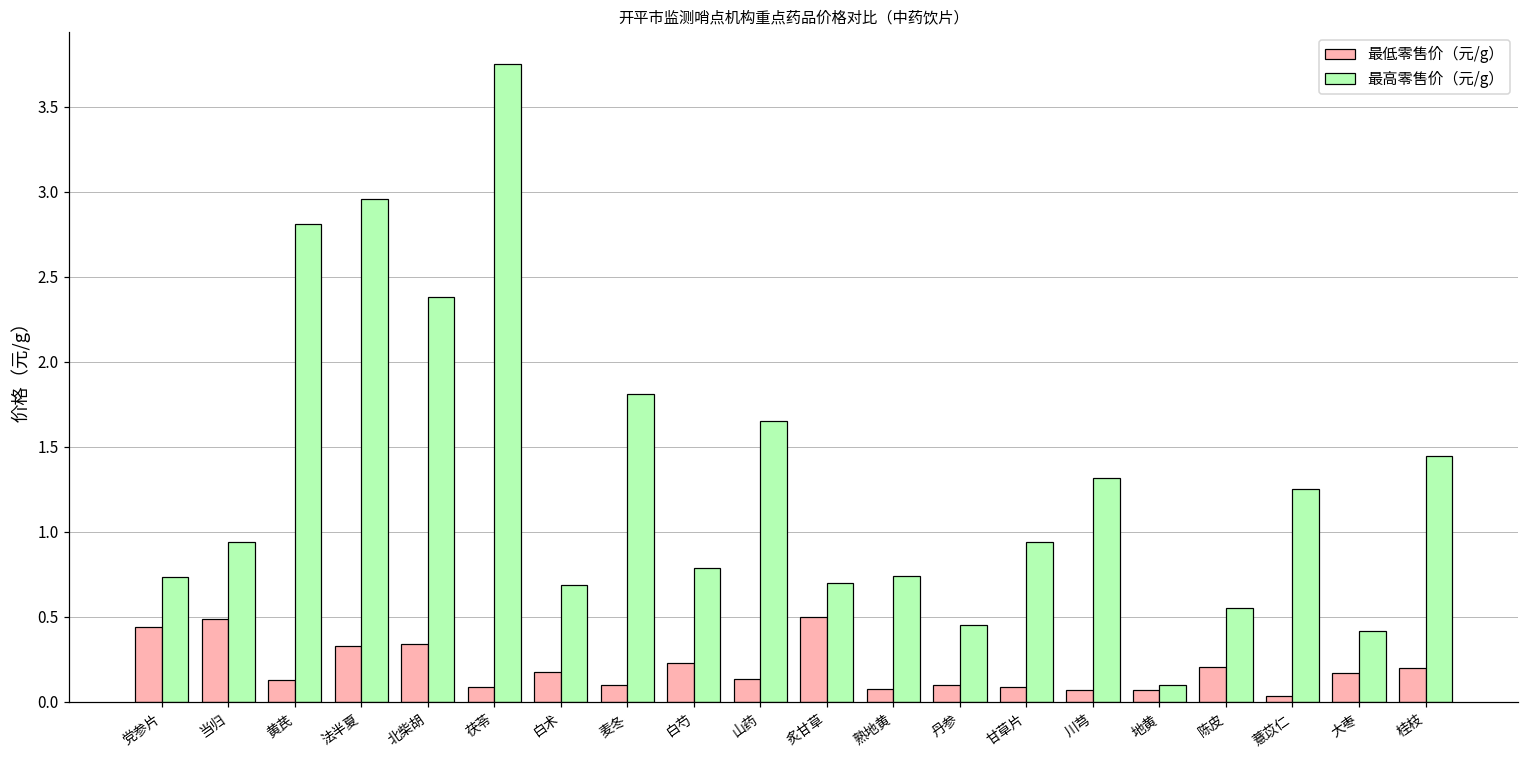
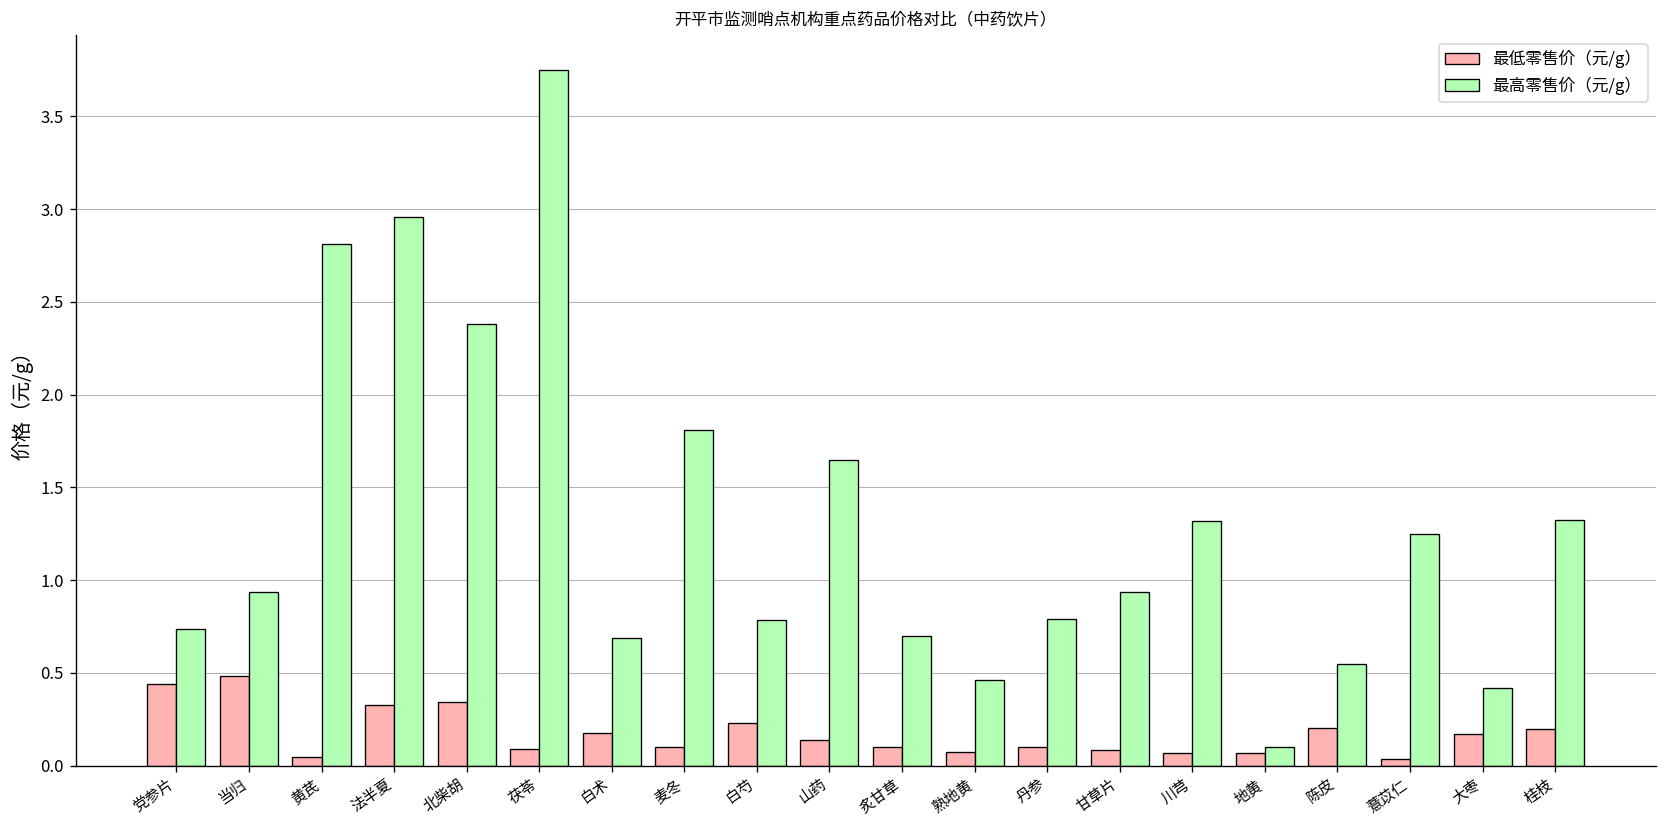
  {
    "最低零售价（元/g）": {
      "党参片": 0.44,
      "当归": 0.49,
-     "黄芪": 0.13,
+     "黄芪": 0.05,
      "法半夏": 0.33,
      "北柴胡": 0.34,
      "茯苓": 0.09,
      "白术": 0.18,
      "麦冬": 0.10,
      "白芍": 0.23,
      "山药": 0.14,
-     "炙甘草": 0.5,
+     "炙甘草": 0.1,
      "熟地黄": 0.07,
      "丹参": 0.10,
      "甘草片": 0.09,
      "川芎": 0.07,
      "地黄": 0.07,
      "陈皮": 0.21,
      "薏苡仁": 0.04,
      "大枣": 0.17,
      "桂枝": 0.20
    },
    "最高零售价（元/g）": {
      "党参片": 0.74,
      "当归": 0.94,
      "黄芪": 2.81,
      "法半夏": 2.96,
      "北柴胡": 2.38,
      "茯苓": 3.75,
      "白术": 0.69,
      "麦冬": 1.81,
      "白芍": 0.79,
      "山药": 1.65,
      "炙甘草": 0.70,
-     "熟地黄": 0.74,
-     "丹参": 0.45,
+     "熟地黄": 0.46,
+     "丹参": 0.79,
      "甘草片": 0.94,
      "川芎": 1.32,
      "地黄": 0.10,
      "陈皮": 0.55,
      "薏苡仁": 1.25,
      "大枣": 0.42,
-     "桂枝": 1.44
+     "桂枝": 1.33
    }
  }
